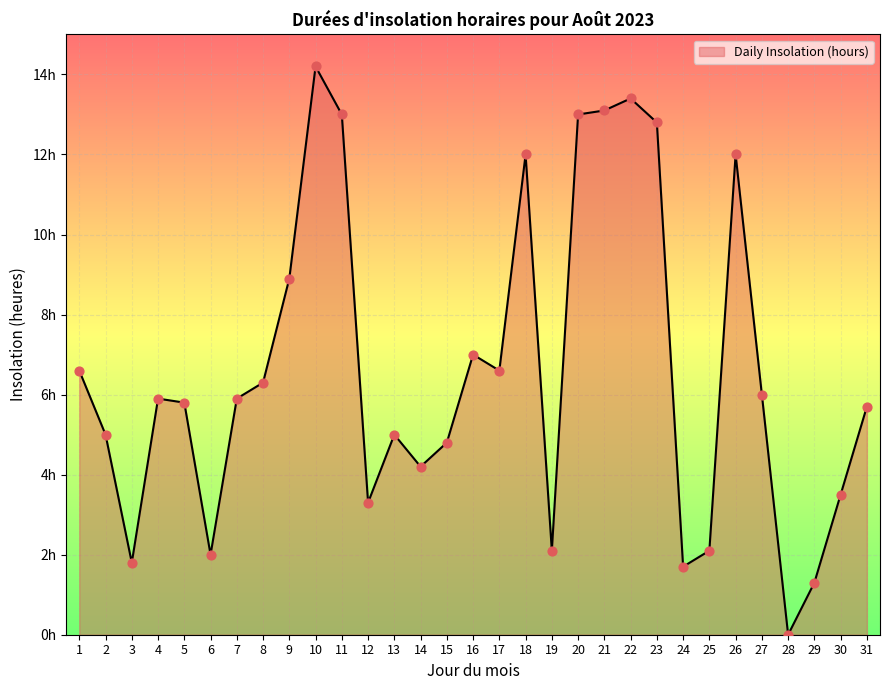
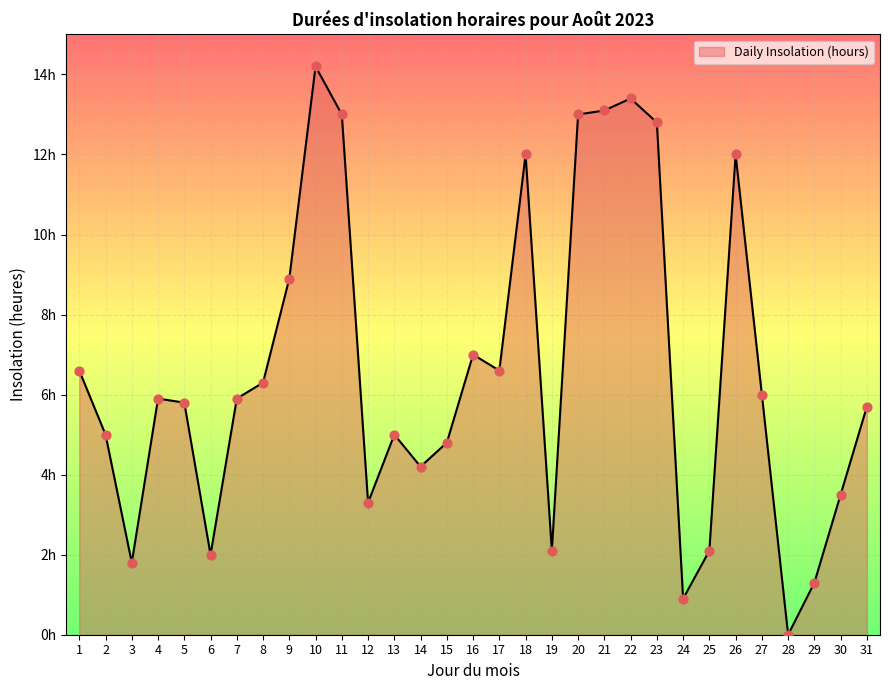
  {
    "1": "6.6h",
    "2": "5.0h",
    "3": "1.8h",
    "4": "5.9h",
    "5": "5.8h",
    "6": "2.0h",
    "7": "5.9h",
    "8": "6.3h",
    "9": "8.9h",
    "10": "14.2h",
    "11": "13.0h",
    "12": "3.3h",
    "13": "5.0h",
    "14": "4.2h",
    "15": "4.8h",
    "16": "7.0h",
    "17": "6.6h",
    "18": "12.0h",
    "19": "2.1h",
    "20": "13.0h",
    "21": "13.1h",
    "22": "13.4h",
    "23": "12.8h",
-   "24": "1.7h",
+   "24": "0.9h",
    "25": "2.1h",
    "26": "12.0h",
    "27": "6.0h",
    "28": "0.0h",
    "29": "1.3h",
    "30": "3.5h",
    "31": "5.7h"
  }
